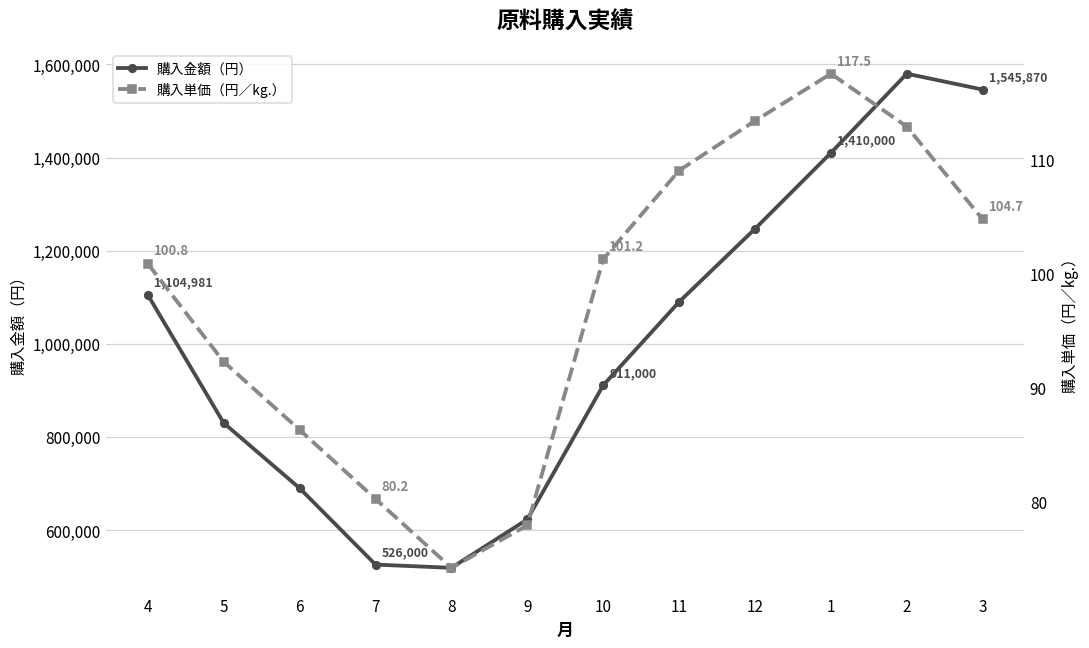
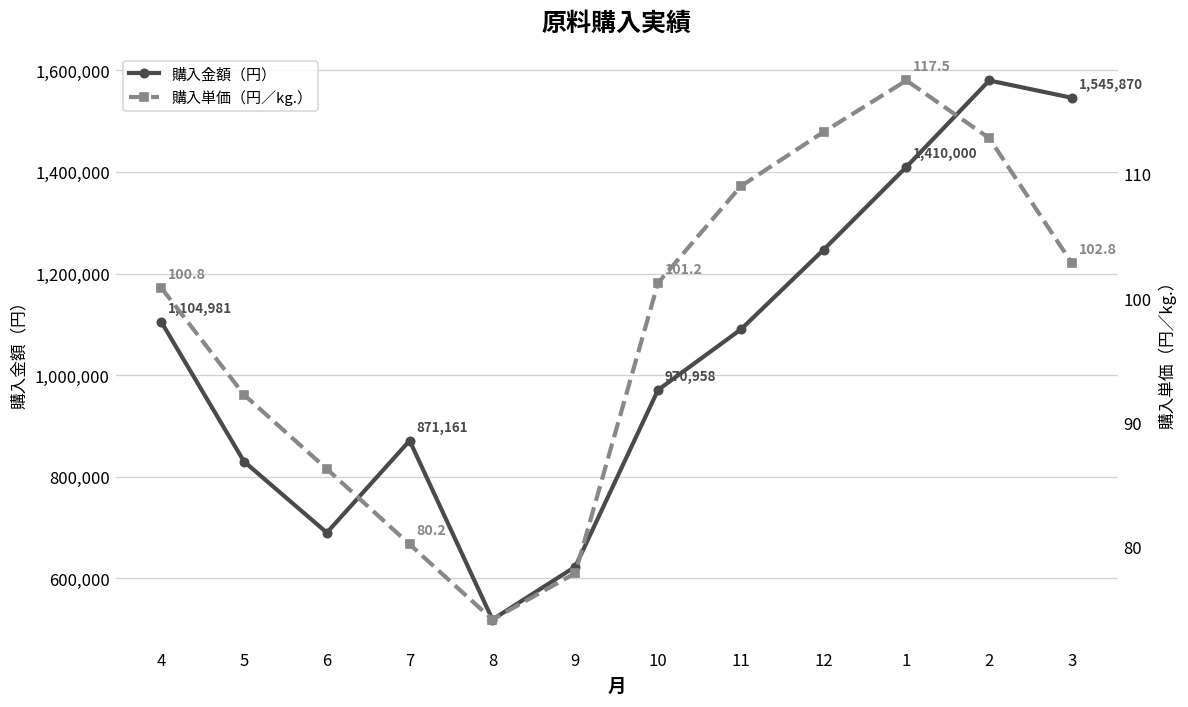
  {
    "購入金額（円）": {
      "4": "1,104,981",
-     "7": "526,000",
-     "10": "911,000",
+     "7": "871,161",
+     "10": "970,958",
      "1": "1,410,000",
      "3": "1,545,870"
    },
    "購入単価（円／kg.）": {
      "4": "100.8",
      "7": "80.2",
      "10": "101.2",
      "1": "117.5",
-     "3": "104.7"
+     "3": "102.8"
    }
  }
